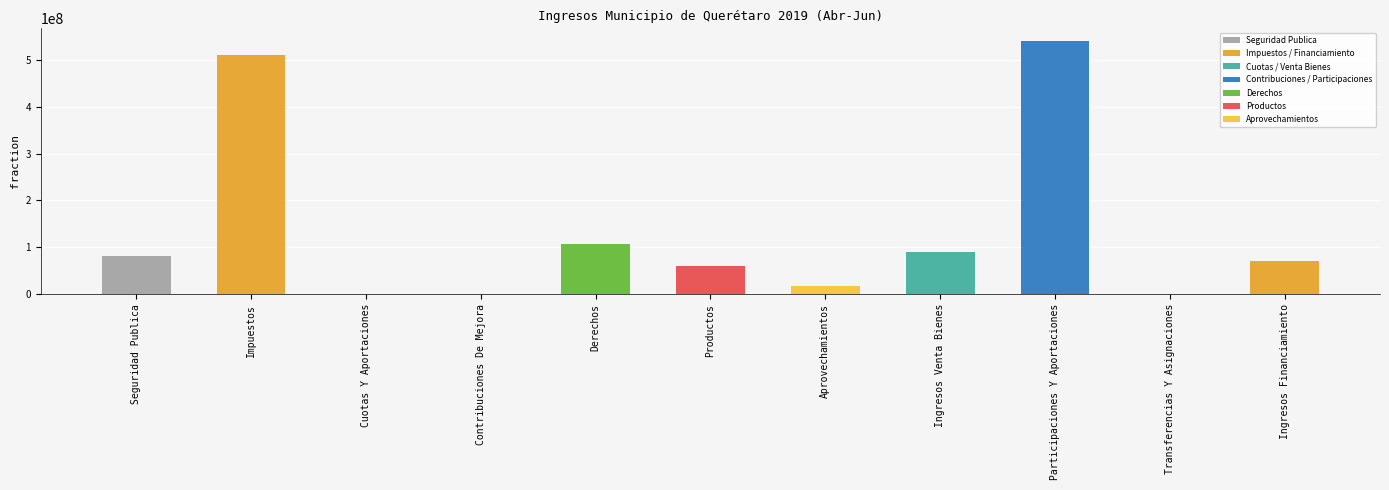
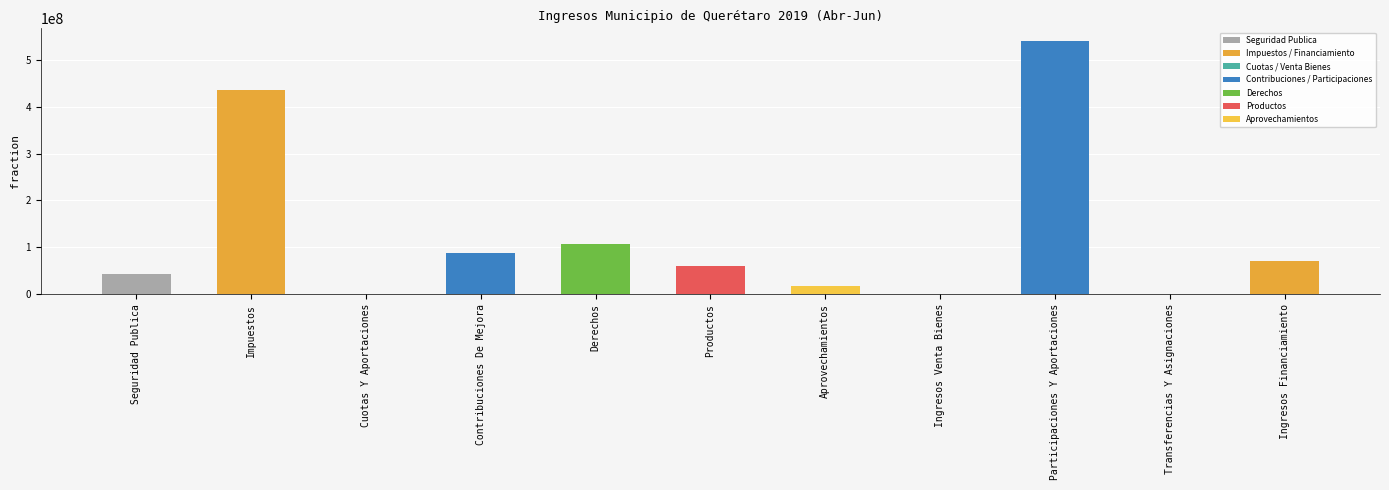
  {
-   "Seguridad Publica": 80000000,
-   "Impuestos": 510000000,
+   "Seguridad Publica": 40000000,
+   "Impuestos": 440000000,
    "Cuotas Y Aportaciones": 0,
-   "Contribuciones De Mejora": 0,
+   "Contribuciones De Mejora": 90000000,
    "Derechos": 110000000,
    "Productos": 60000000,
    "Aprovechamientos": 20000000,
-   "Ingresos Venta Bienes": 90000000,
+   "Ingresos Venta Bienes": 0,
    "Participaciones Y Aportaciones": 540000000,
    "Transferencias Y Asignaciones": 0,
    "Ingresos Financiamiento": 70000000
  }
